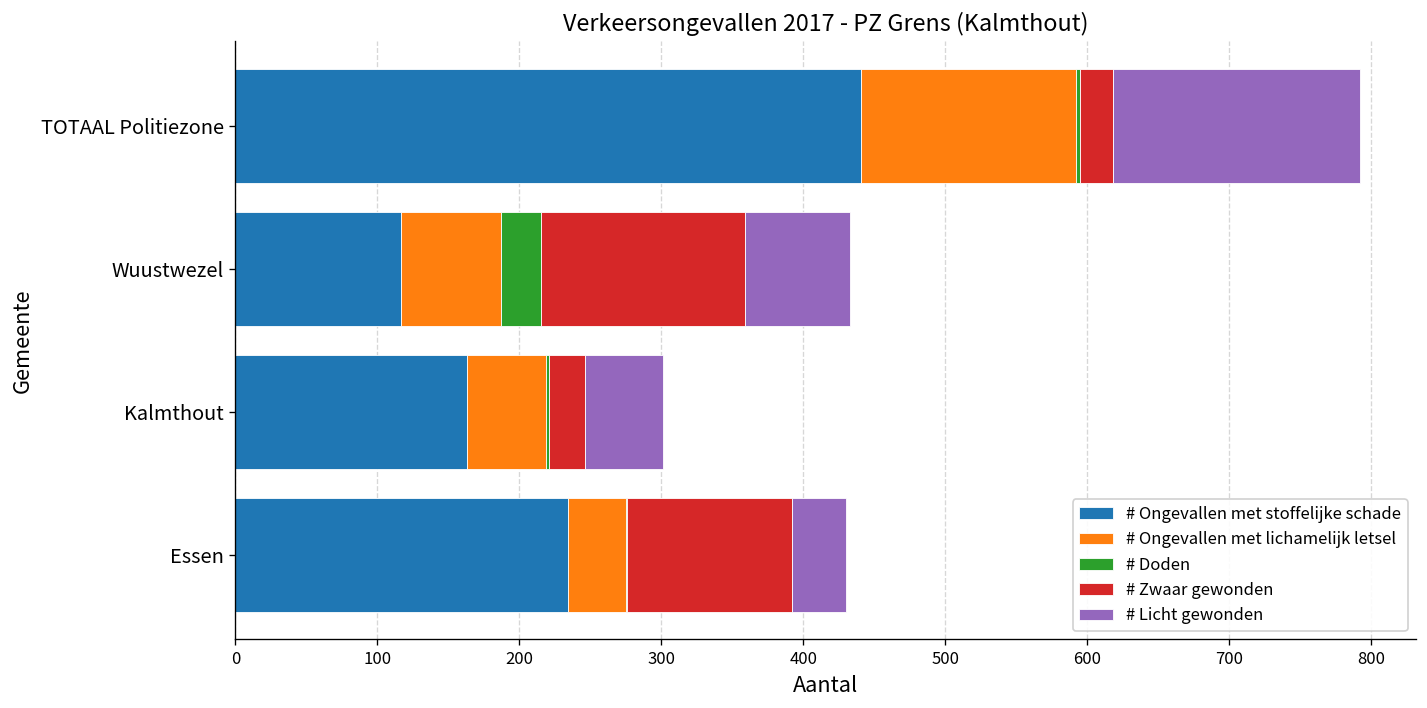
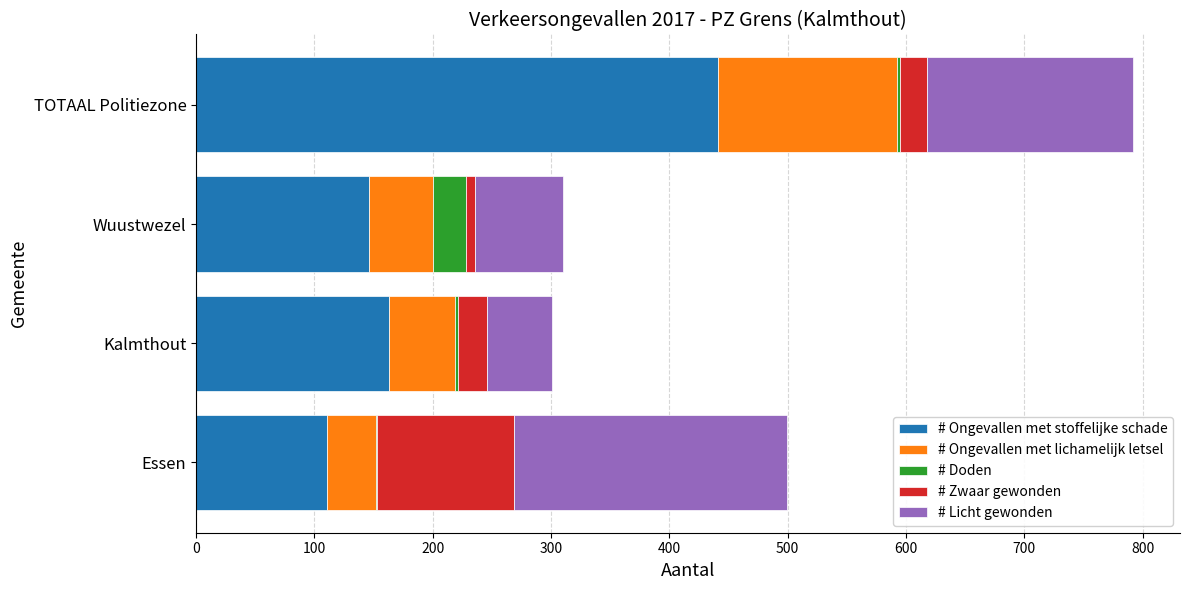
  {
    "# Ongevallen met stoffelijke schade": {
      "TOTAAL Politiezone": 441,
-     "Wuustwezel": 117,
+     "Wuustwezel": 146,
      "Kalmthout": 163,
-     "Essen": 234
+     "Essen": 111
    },
    "# Ongevallen met lichamelijk letsel": {
      "TOTAAL Politiezone": 151,
-     "Wuustwezel": 70,
+     "Wuustwezel": 54,
      "Kalmthout": 56,
      "Essen": 41
    },
    "# Doden": {
      "TOTAAL Politiezone": 3,
      "Wuustwezel": 28
    },
    "# Zwaar gewonden": {
      "TOTAAL Politiezone": 23,
-     "Wuustwezel": 144,
+     "Wuustwezel": 8,
      "Kalmthout": 25,
      "Essen": 116
    },
    "# Licht gewonden": {
      "TOTAAL Politiezone": 174,
      "Wuustwezel": 74,
      "Kalmthout": 55,
-     "Essen": 38
+     "Essen": 230
    }
  }
